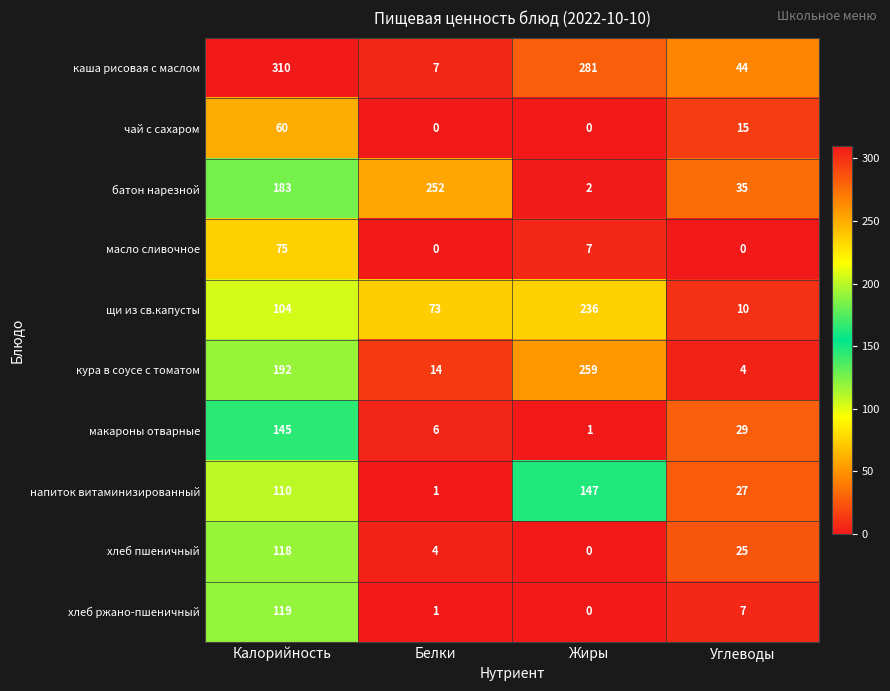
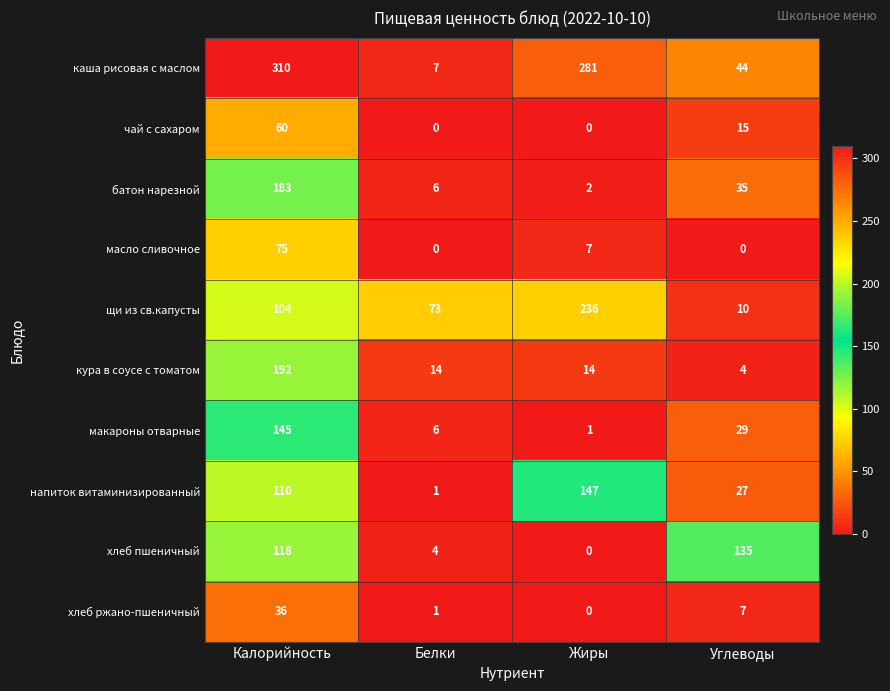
  {
    "каша рисовая с маслом": {
      "Калорийность": 310,
      "Белки": 7,
      "Жиры": 281,
      "Углеводы": 44
    },
    "чай с сахаром": {
      "Калорийность": 60,
      "Белки": 0,
      "Жиры": 0,
      "Углеводы": 15
    },
    "батон нарезной": {
      "Калорийность": 183,
-     "Белки": 252,
+     "Белки": 6,
      "Жиры": 2,
      "Углеводы": 35
    },
    "масло сливочное": {
      "Калорийность": 75,
      "Белки": 0,
      "Жиры": 7,
      "Углеводы": 0
    },
    "щи из св.капусты": {
      "Калорийность": 104,
      "Белки": 73,
      "Жиры": 236,
      "Углеводы": 10
    },
    "кура в соусе с томатом": {
      "Калорийность": 192,
      "Белки": 14,
-     "Жиры": 259,
+     "Жиры": 14,
      "Углеводы": 4
    },
    "макароны отварные": {
      "Калорийность": 145,
      "Белки": 6,
      "Жиры": 1,
      "Углеводы": 29
    },
    "напиток витаминизированный": {
      "Калорийность": 110,
      "Белки": 1,
      "Жиры": 147,
      "Углеводы": 27
    },
    "хлеб пшеничный": {
      "Калорийность": 118,
      "Белки": 4,
      "Жиры": 0,
-     "Углеводы": 25
+     "Углеводы": 135
    },
    "хлеб ржано-пшеничный": {
-     "Калорийность": 119,
+     "Калорийность": 36,
      "Белки": 1,
      "Жиры": 0,
      "Углеводы": 7
    }
  }
